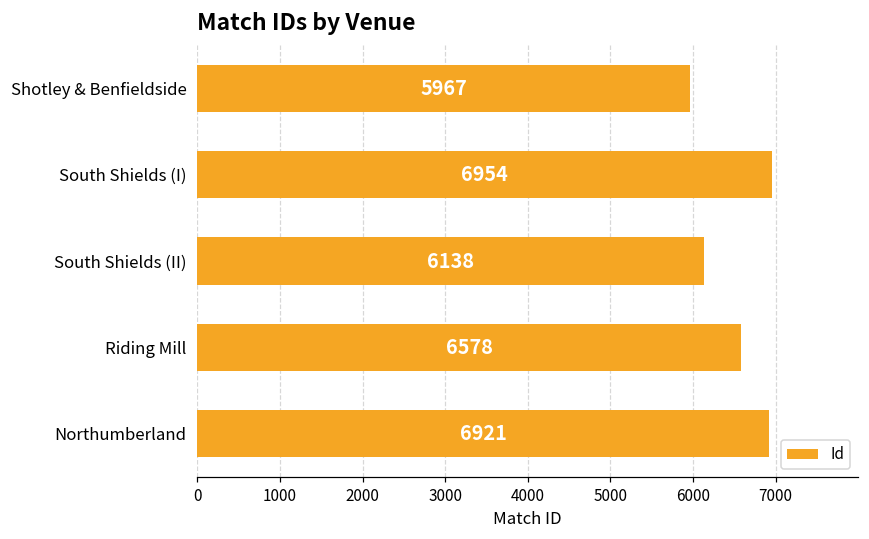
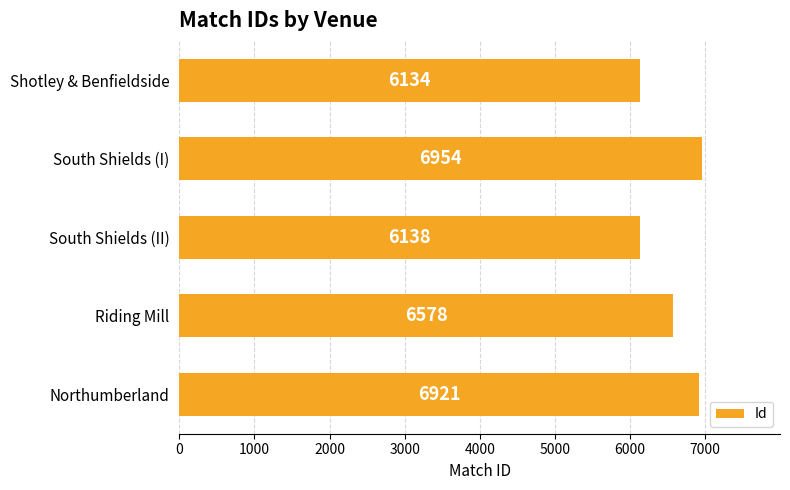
  {
-   "Shotley & Benfieldside": 5967,
+   "Shotley & Benfieldside": 6134,
    "South Shields (I)": 6954,
    "South Shields (II)": 6138,
    "Riding Mill": 6578,
    "Northumberland": 6921
  }
